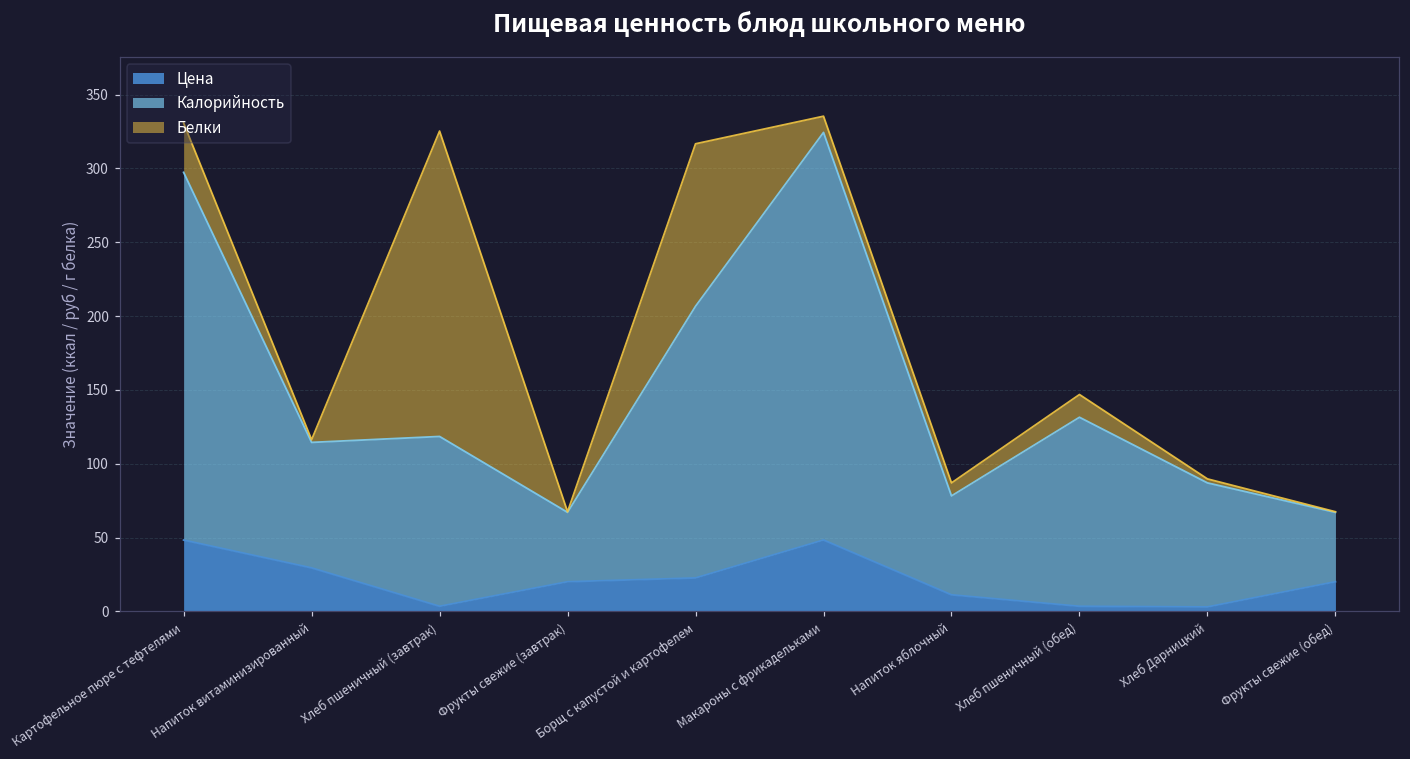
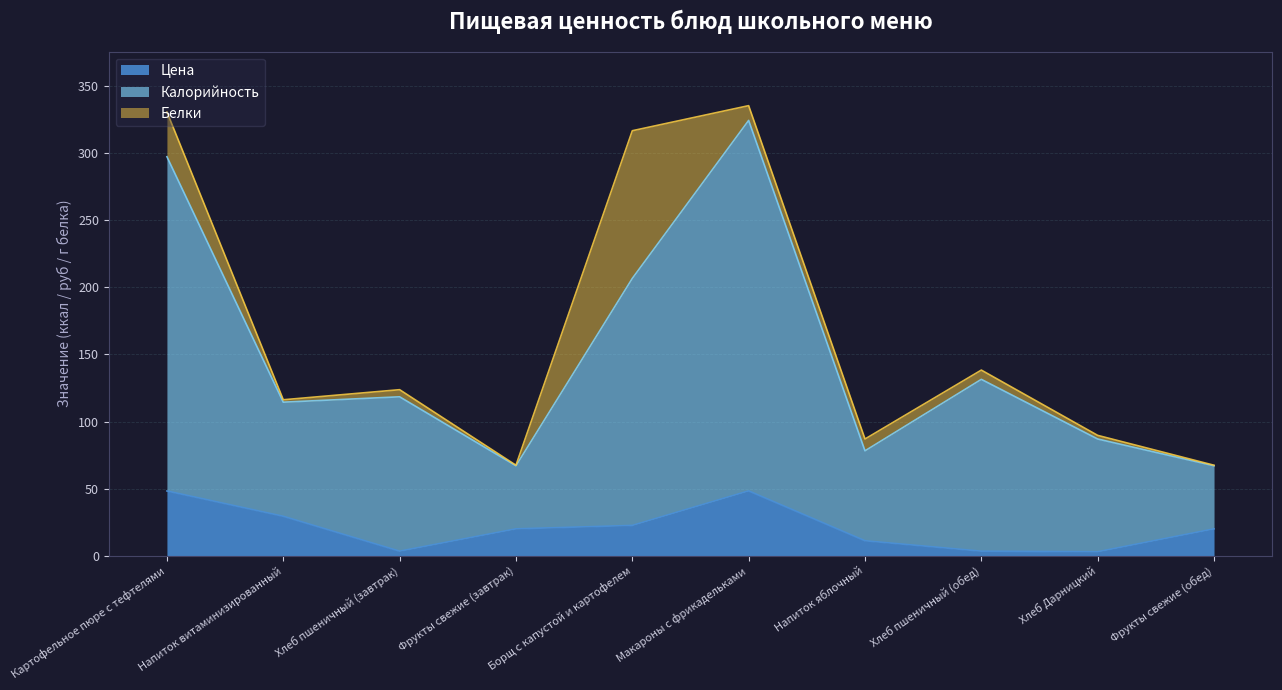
  {
    "Белки": {
-     "Хлеб пшеничный (завтрак)": 207,
+     "Хлеб пшеничный (завтрак)": 5,
      "Борщ с капустой и картофелем": 110,
      "Макароны с фрикадельками": 11,
      "Напиток яблочный": 9,
-     "Хлеб пшеничный (обед)": 15,
+     "Хлеб пшеничный (обед)": 7,
      "Хлеб Дарницкий": 3
    }
  }
